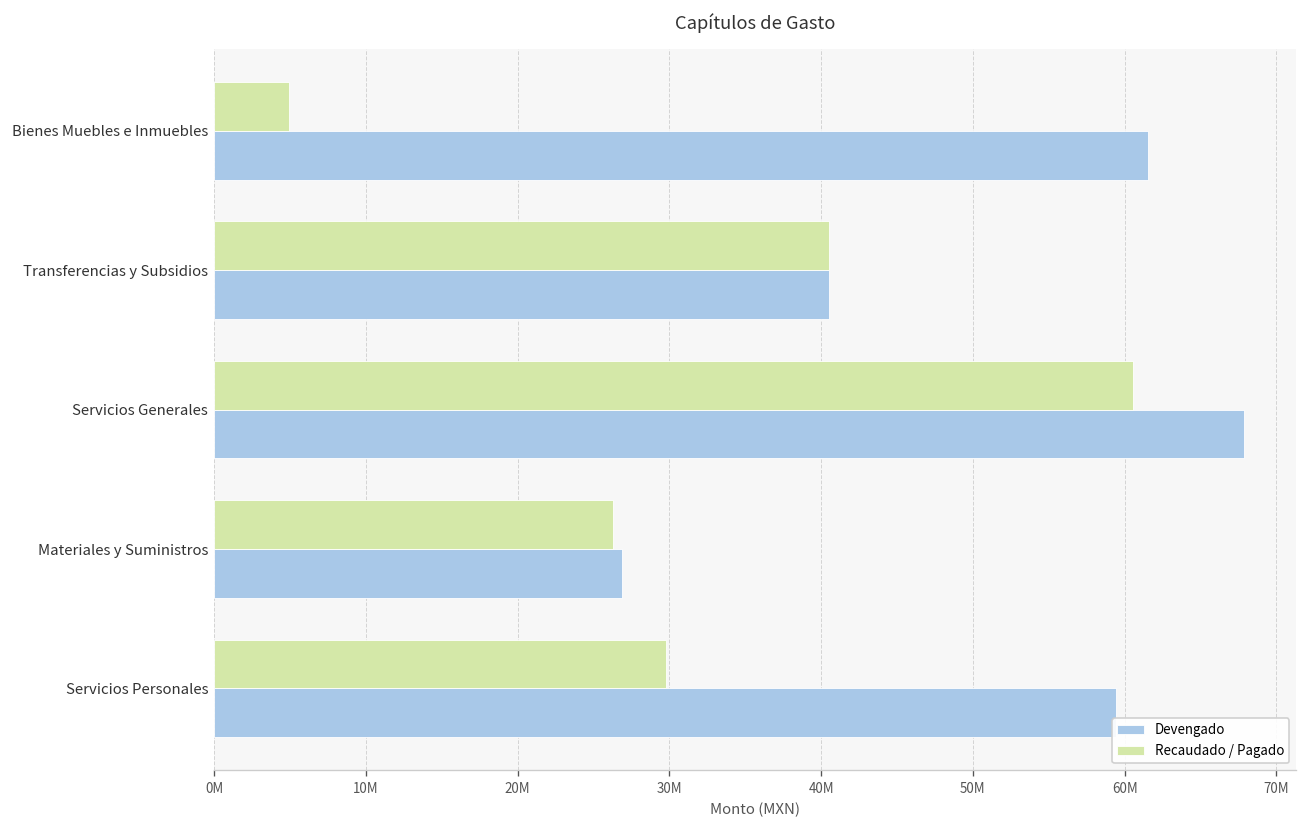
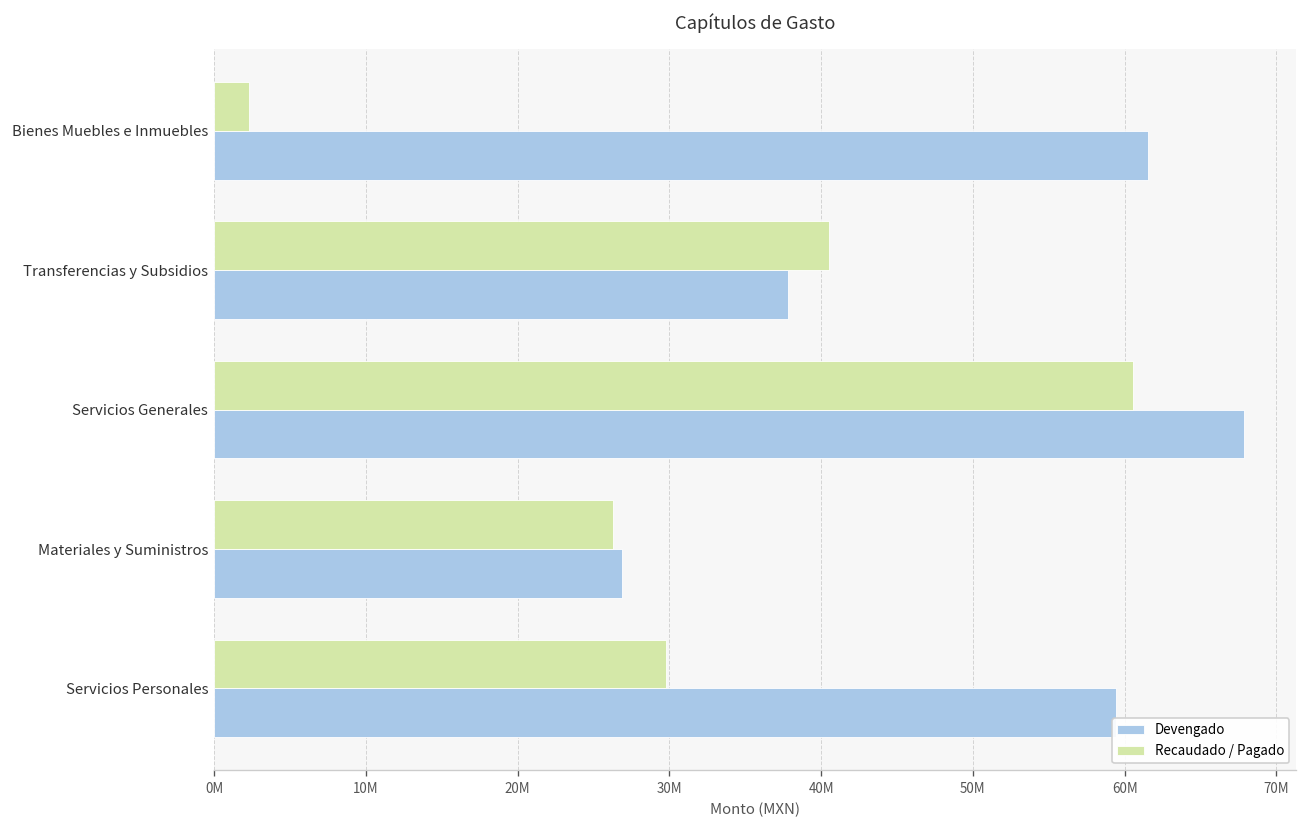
  {
    "Devengado": {
      "Bienes Muebles e Inmuebles": 61600000,
-     "Transferencias y Subsidios": 40500000,
+     "Transferencias y Subsidios": 37800000,
      "Servicios Generales": 67900000,
      "Materiales y Suministros": 26900000,
      "Servicios Personales": 59400000
    },
    "Recaudado / Pagado": {
-     "Bienes Muebles e Inmuebles": 4900000,
+     "Bienes Muebles e Inmuebles": 2300000,
      "Transferencias y Subsidios": 40500000,
      "Servicios Generales": 60600000,
      "Materiales y Suministros": 26300000,
      "Servicios Personales": 29800000
    }
  }
